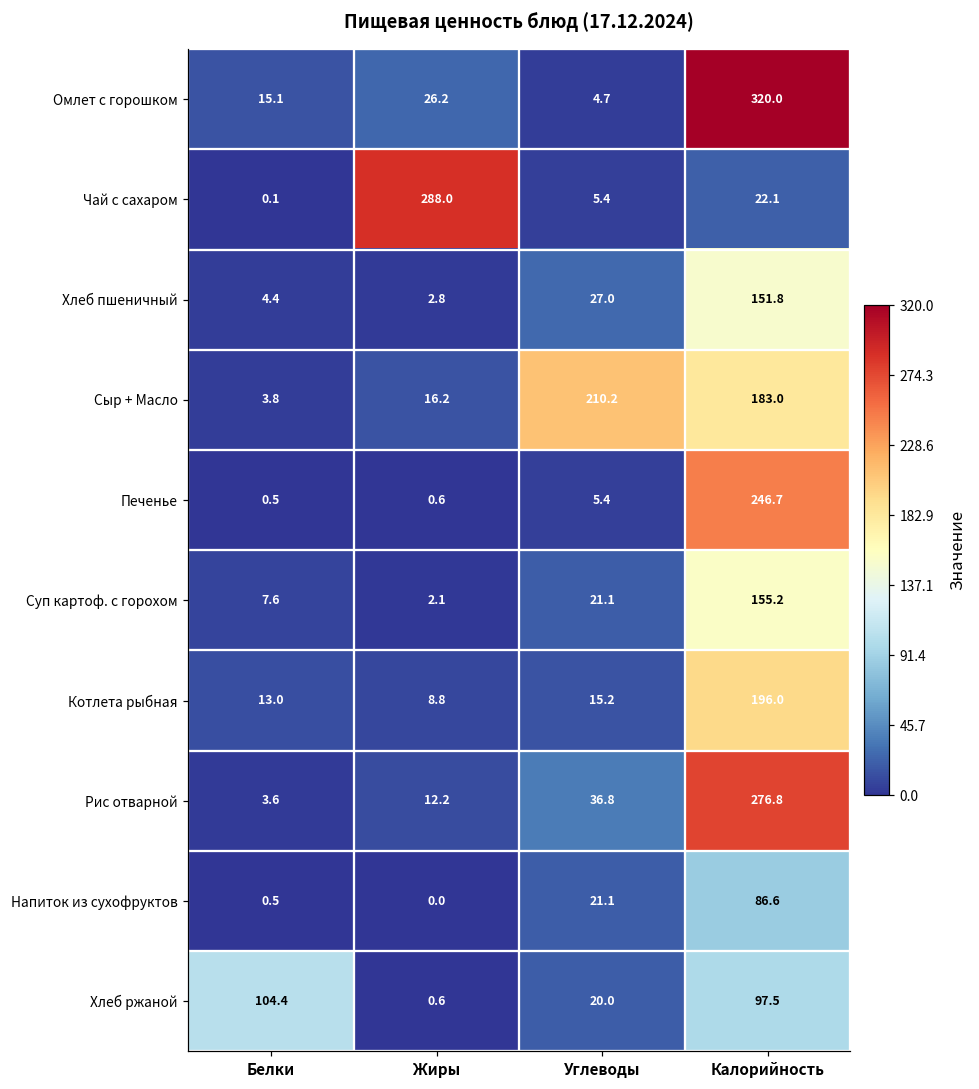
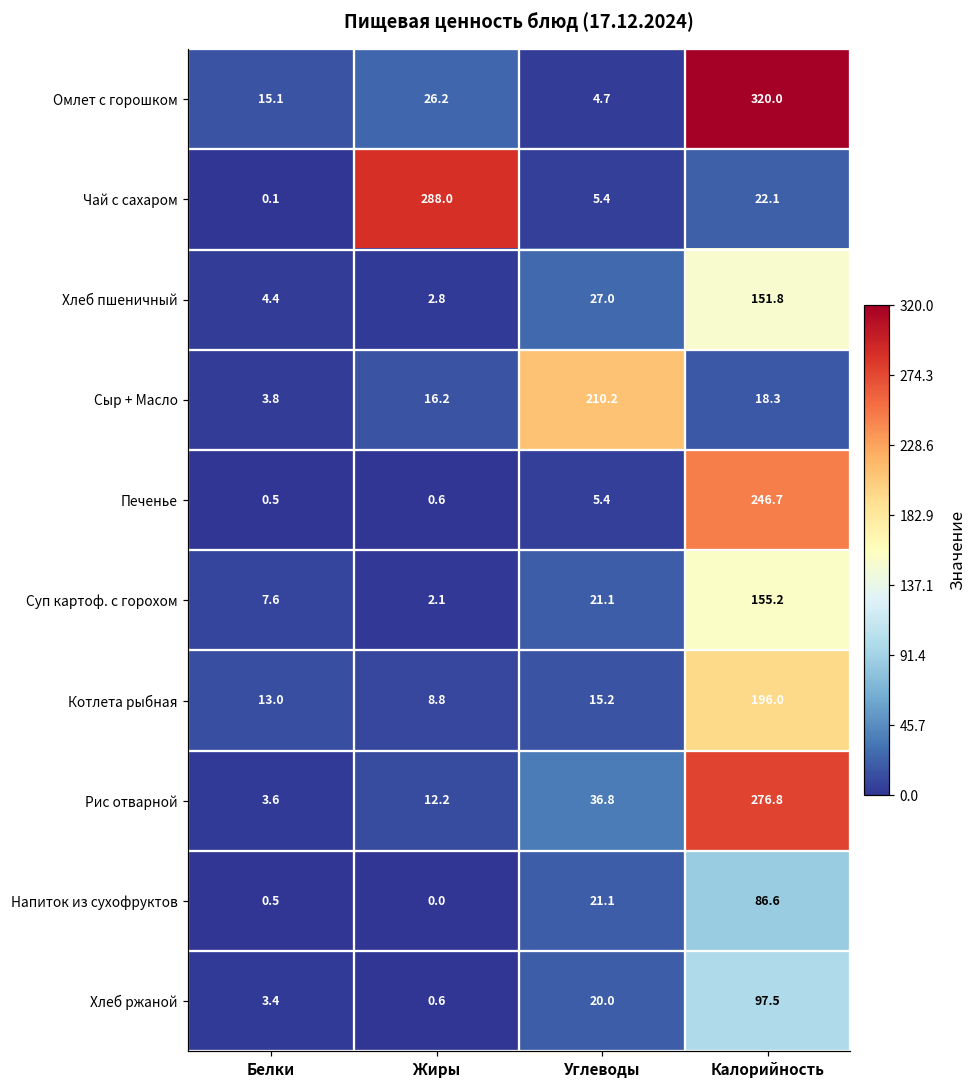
  {
    "Омлет с горошком": {
      "Белки": 15.1,
      "Жиры": 26.2,
      "Углеводы": 4.7,
      "Калорийность": 320.0
    },
    "Чай с сахаром": {
      "Белки": 0.1,
      "Жиры": 288.0,
      "Углеводы": 5.4,
      "Калорийность": 22.1
    },
    "Хлеб пшеничный": {
      "Белки": 4.4,
      "Жиры": 2.8,
      "Углеводы": 27.0,
      "Калорийность": 151.8
    },
    "Сыр + Масло": {
      "Белки": 3.8,
      "Жиры": 16.2,
      "Углеводы": 210.2,
-     "Калорийность": 183.0
+     "Калорийность": 18.3
    },
    "Печенье": {
      "Белки": 0.5,
      "Жиры": 0.6,
      "Углеводы": 5.4,
      "Калорийность": 246.7
    },
    "Суп картоф. с горохом": {
      "Белки": 7.6,
      "Жиры": 2.1,
      "Углеводы": 21.1,
      "Калорийность": 155.2
    },
    "Котлета рыбная": {
      "Белки": 13.0,
      "Жиры": 8.8,
      "Углеводы": 15.2,
      "Калорийность": 196.0
    },
    "Рис отварной": {
      "Белки": 3.6,
      "Жиры": 12.2,
      "Углеводы": 36.8,
      "Калорийность": 276.8
    },
    "Напиток из сухофруктов": {
      "Белки": 0.5,
      "Жиры": 0.0,
      "Углеводы": 21.1,
      "Калорийность": 86.6
    },
    "Хлеб ржаной": {
-     "Белки": 104.4,
+     "Белки": 3.4,
      "Жиры": 0.6,
      "Углеводы": 20.0,
      "Калорийность": 97.5
    }
  }
